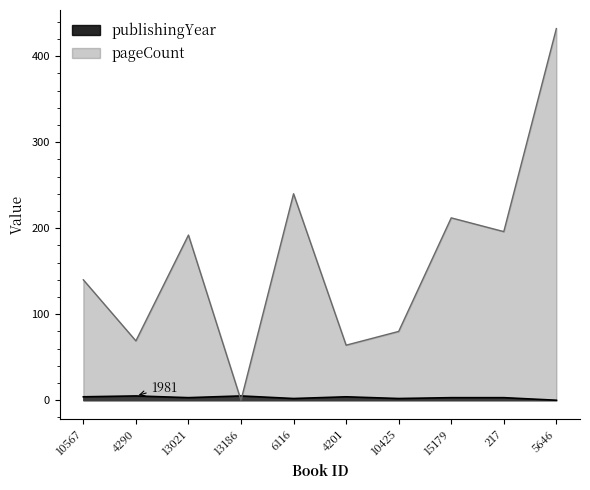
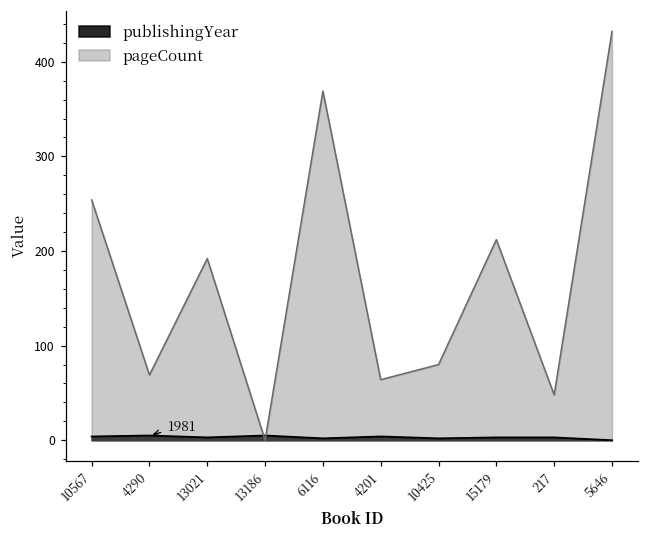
  {
    "publishingYear": {
      "10567": 0,
      "13021": 0,
      "13186": 10,
      "6116": 0,
      "4201": 0,
      "10425": 0,
      "15179": 0,
      "217": 0,
      "5646": 0
    },
    "pageCount": {
-     "10567": 140,
+     "10567": 250,
      "4290": 70,
      "13021": 190,
      "13186": 0,
-     "6116": 240,
+     "6116": 370,
      "4201": 60,
      "10425": 80,
      "15179": 210,
-     "217": 200,
+     "217": 50,
      "5646": 430
    }
  }
